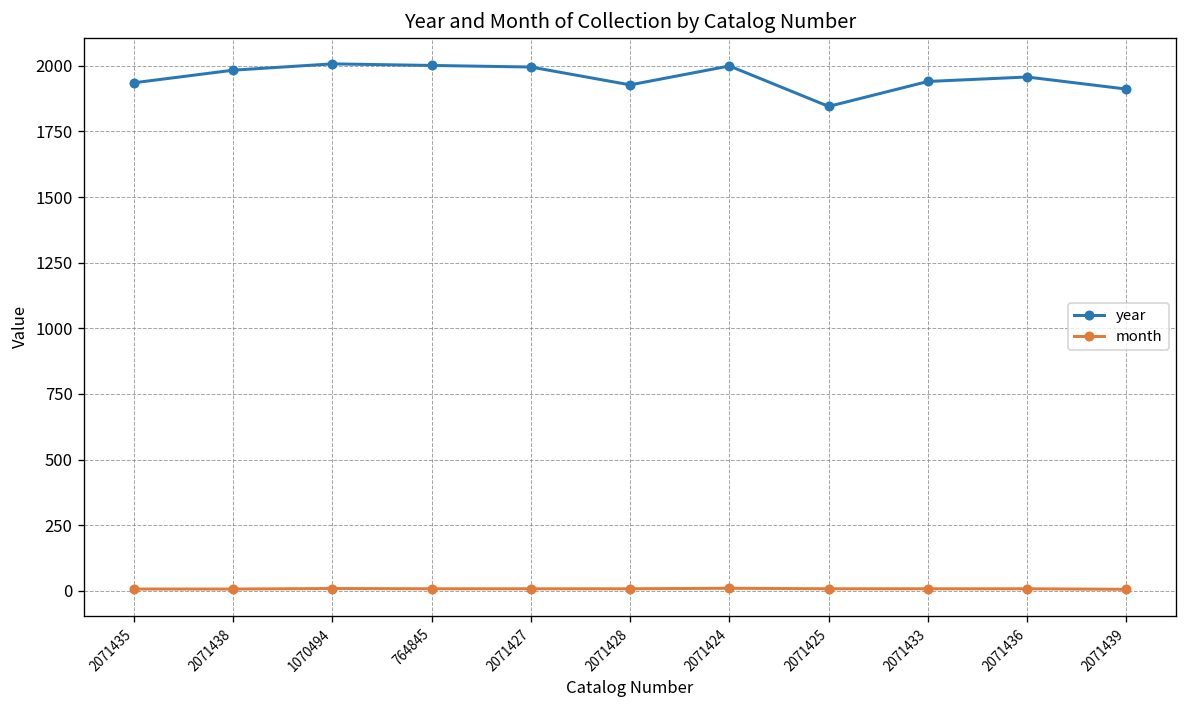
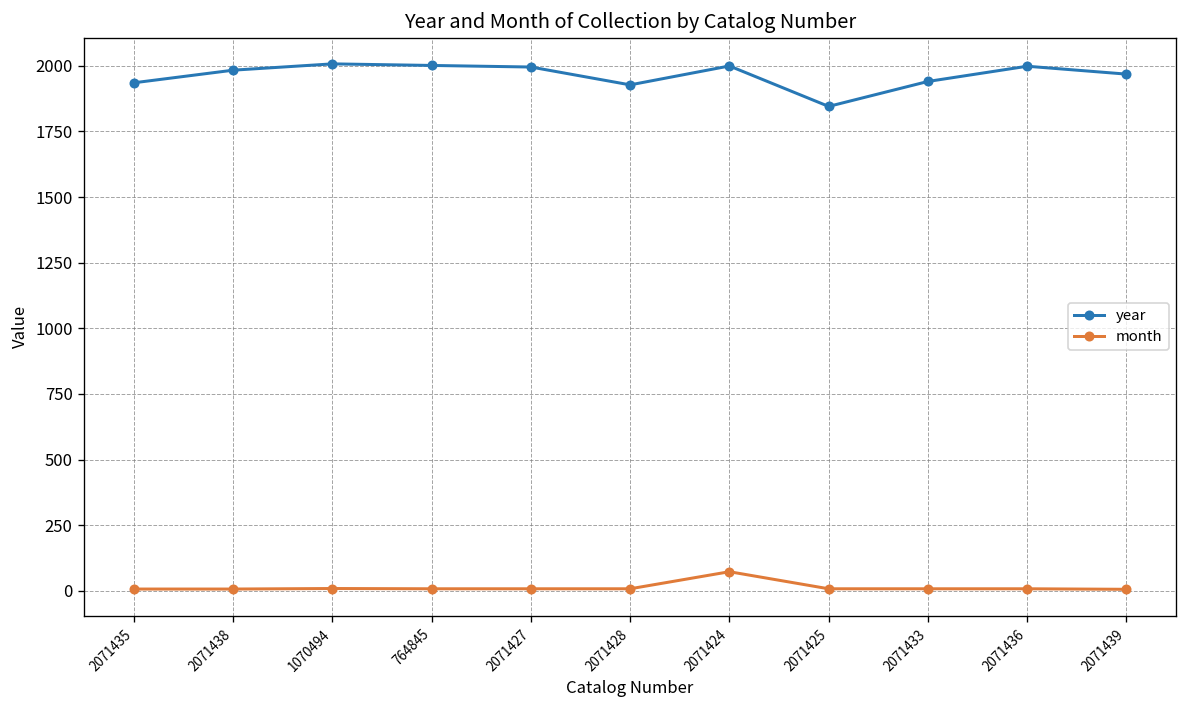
  {
    "year": {
      "2071435": 1940,
      "2071438": 1980,
      "1070494": 2010,
      "764845": 2000,
      "2071427": 2000,
      "2071428": 1930,
      "2071424": 2000,
      "2071425": 1850,
      "2071433": 1940,
-     "2071436": 1960,
-     "2071439": 1910
+     "2071436": 2000,
+     "2071439": 1970
    },
    "month": {
      "2071435": 10,
      "2071438": 10,
      "1070494": 10,
      "764845": 10,
      "2071427": 10,
      "2071428": 10,
-     "2071424": 10,
+     "2071424": 70,
      "2071425": 10,
      "2071433": 10,
      "2071436": 10,
      "2071439": 10
    }
  }
